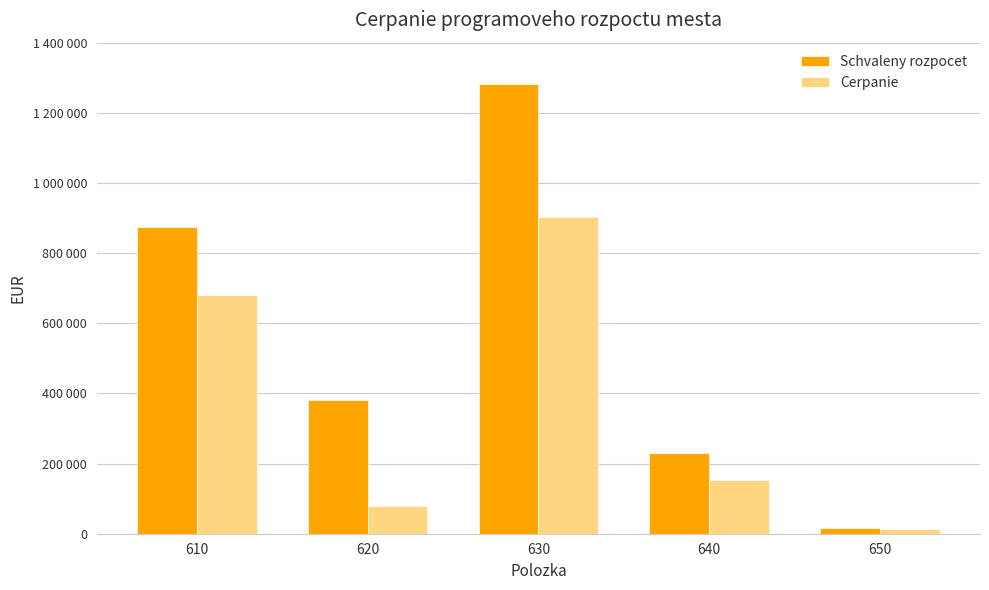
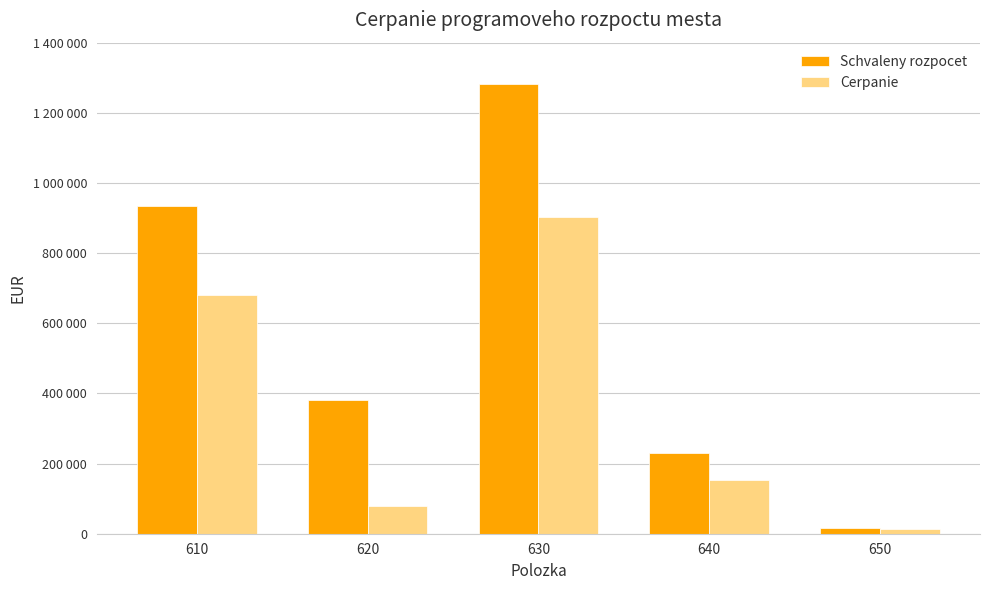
  {
    "Schvaleny rozpocet": {
-     "610": 870000,
+     "610": 940000,
      "620": 380000,
      "630": 1280000,
      "640": 230000,
      "650": 20000
    },
    "Cerpanie": {
      "610": 680000,
      "620": 80000,
      "630": 900000,
      "640": 150000,
      "650": 10000
    }
  }
